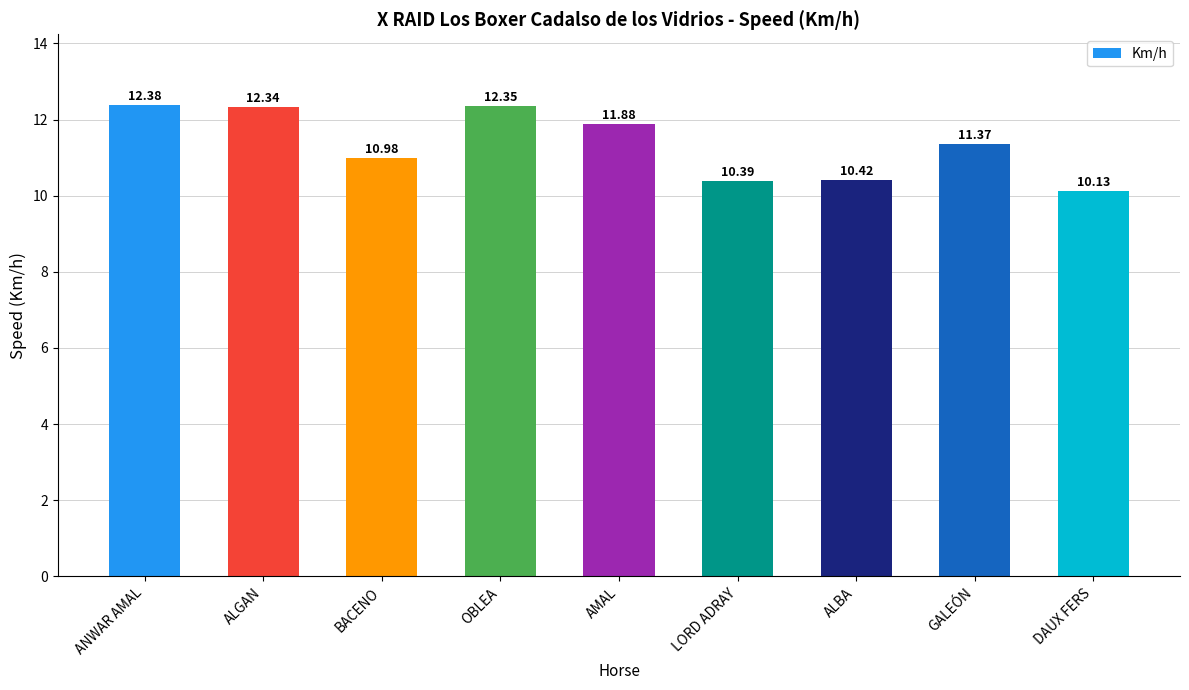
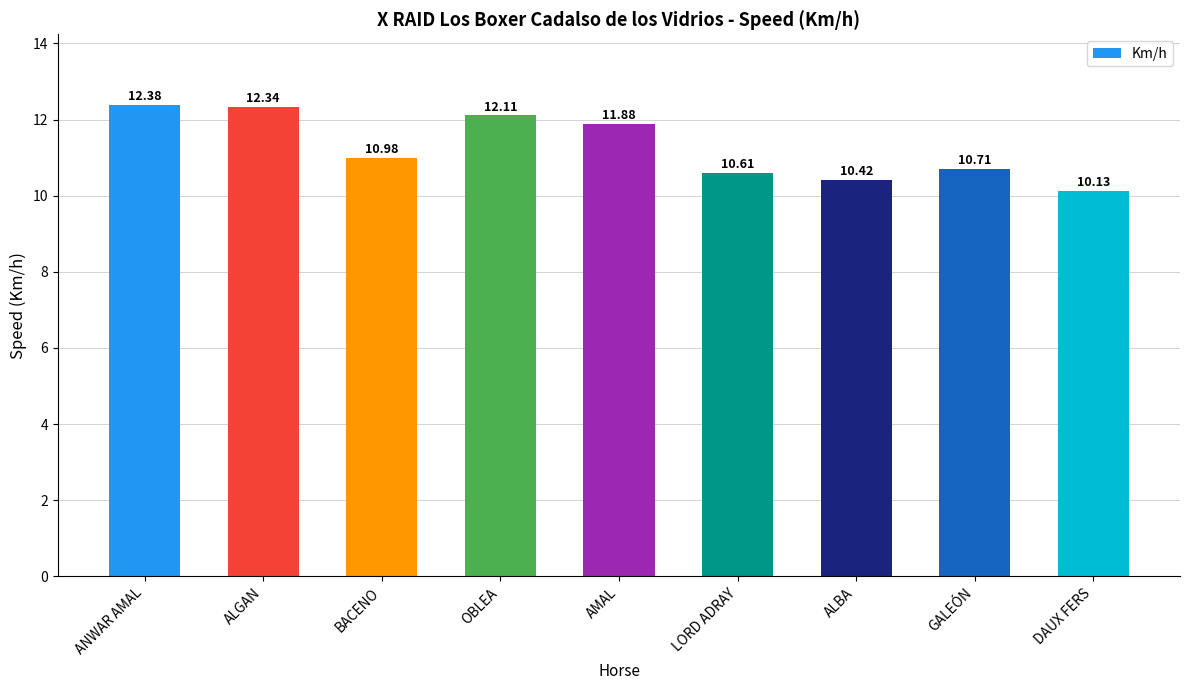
  {
    "ANWAR AMAL": 12.38,
    "ALGAN": 12.34,
    "BACENO": 10.98,
-   "OBLEA": 12.35,
+   "OBLEA": 12.11,
    "AMAL": 11.88,
-   "LORD ADRAY": 10.39,
+   "LORD ADRAY": 10.61,
    "ALBA": 10.42,
-   "GALEÓN": 11.37,
+   "GALEÓN": 10.71,
    "DAUX FERS": 10.13
  }
